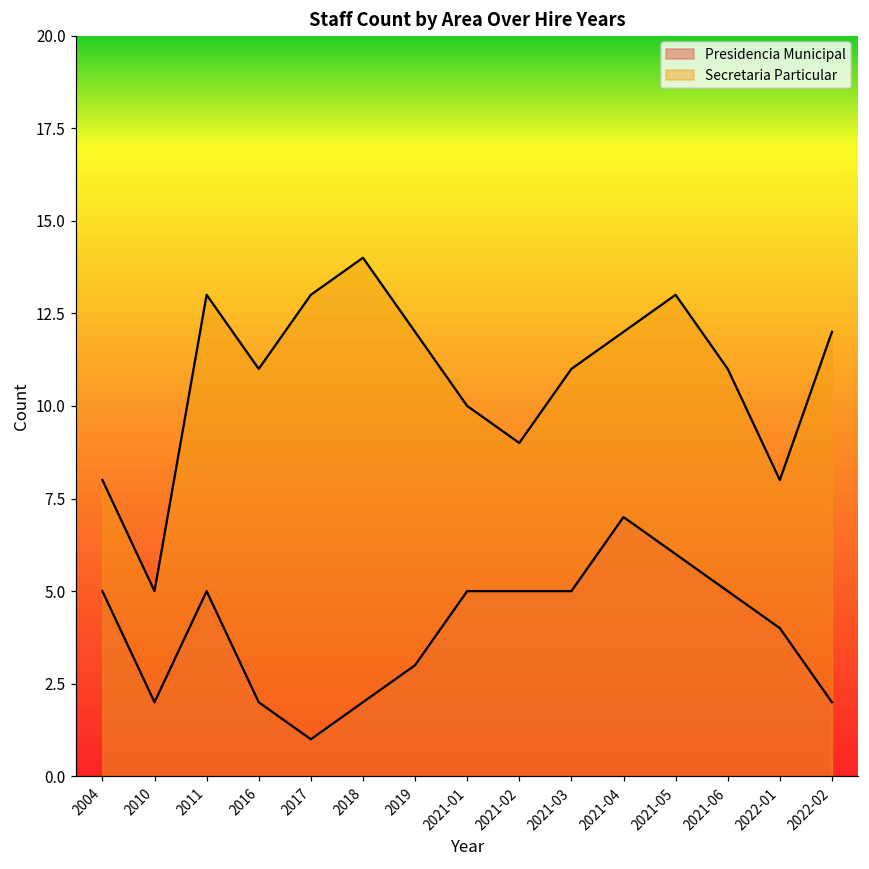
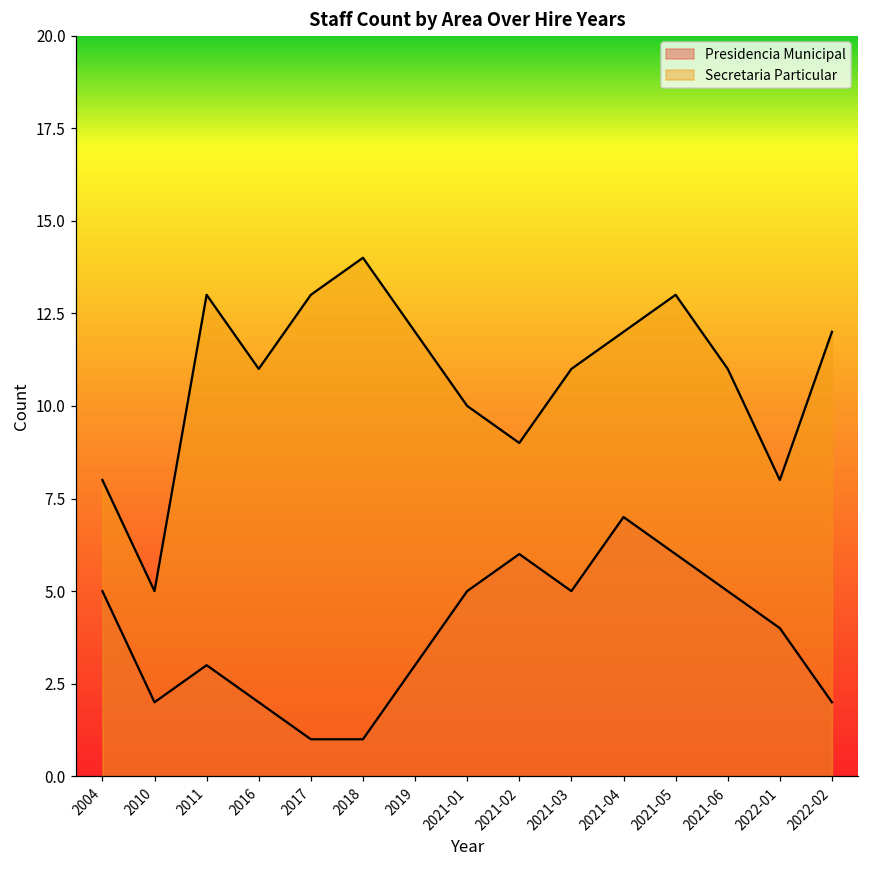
  {
    "Presidencia Municipal": {
      "2004": 5,
      "2010": 2,
-     "2011": 5,
+     "2011": 3,
      "2016": 2,
      "2017": 1,
-     "2018": 2,
+     "2018": 1,
      "2019": 3,
      "2021-01": 5,
-     "2021-02": 5,
+     "2021-02": 6,
      "2021-03": 5,
      "2021-04": 7,
      "2021-05": 6,
      "2021-06": 5,
      "2022-01": 4,
      "2022-02": 2
    },
    "Secretaria Particular": {
      "2004": 8,
      "2010": 5,
      "2011": 13,
      "2016": 11,
      "2017": 13,
      "2018": 14,
      "2019": 12,
      "2021-01": 10,
      "2021-02": 9,
      "2021-03": 11,
      "2021-04": 12,
      "2021-05": 13,
      "2021-06": 11,
      "2022-01": 8,
      "2022-02": 12
    }
  }
